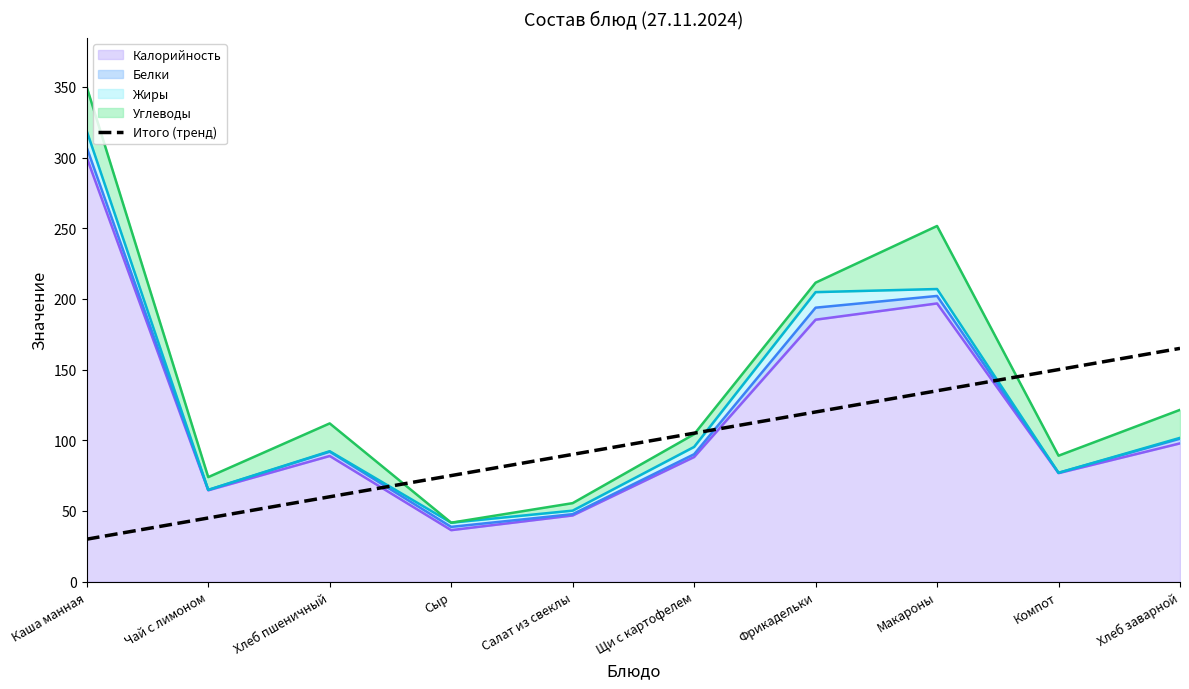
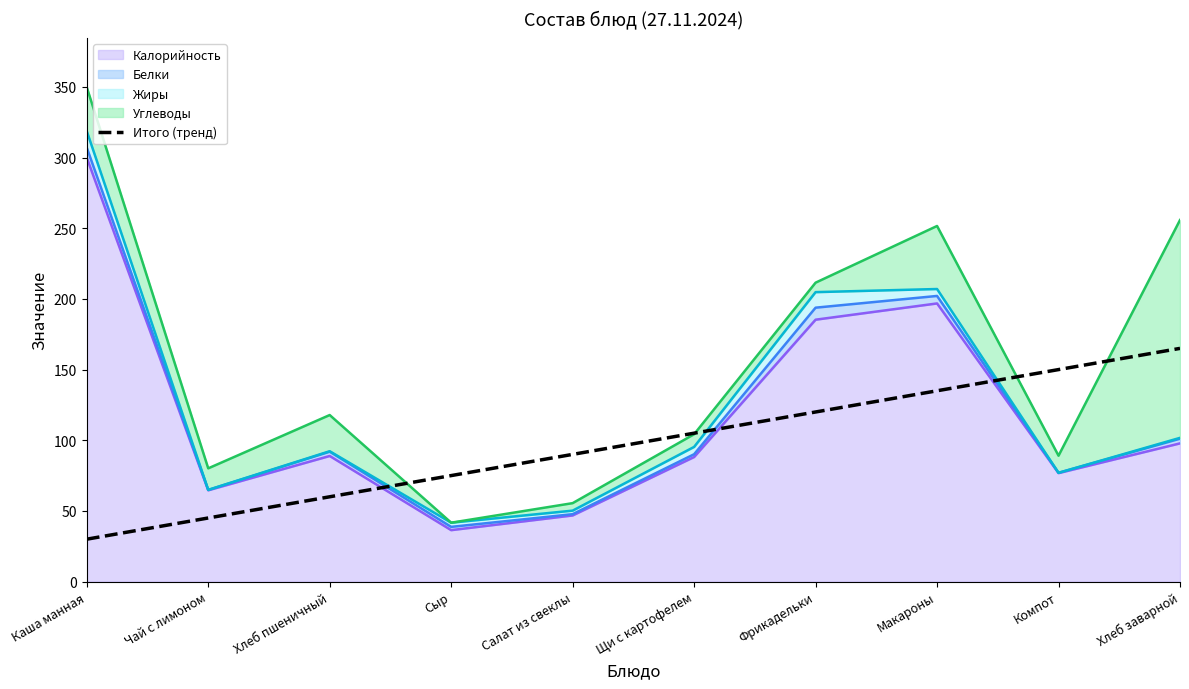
  {
    "Углеводы": {
      "Каша манная": 31,
-     "Чай с лимоном": 9,
-     "Хлеб пшеничный": 20,
+     "Чай с лимоном": 15,
+     "Хлеб пшеничный": 26,
      "Салат из свеклы": 5,
      "Щи с картофелем": 9,
      "Фрикадельки": 7,
      "Макароны": 45,
      "Компот": 12,
-     "Хлеб заварной": 20
+     "Хлеб заварной": 154
    },
    "Итого (тренд)": {
      "Каша манная": 30,
      "Хлеб заварной": 165
    }
  }
